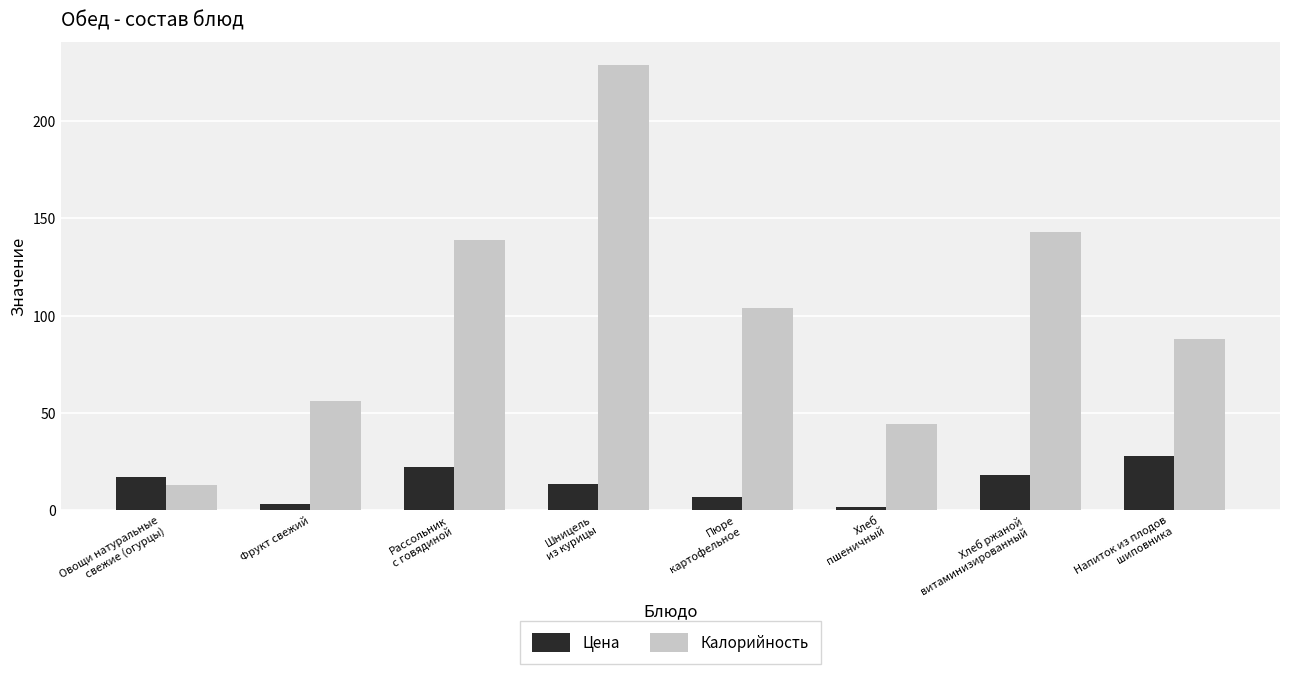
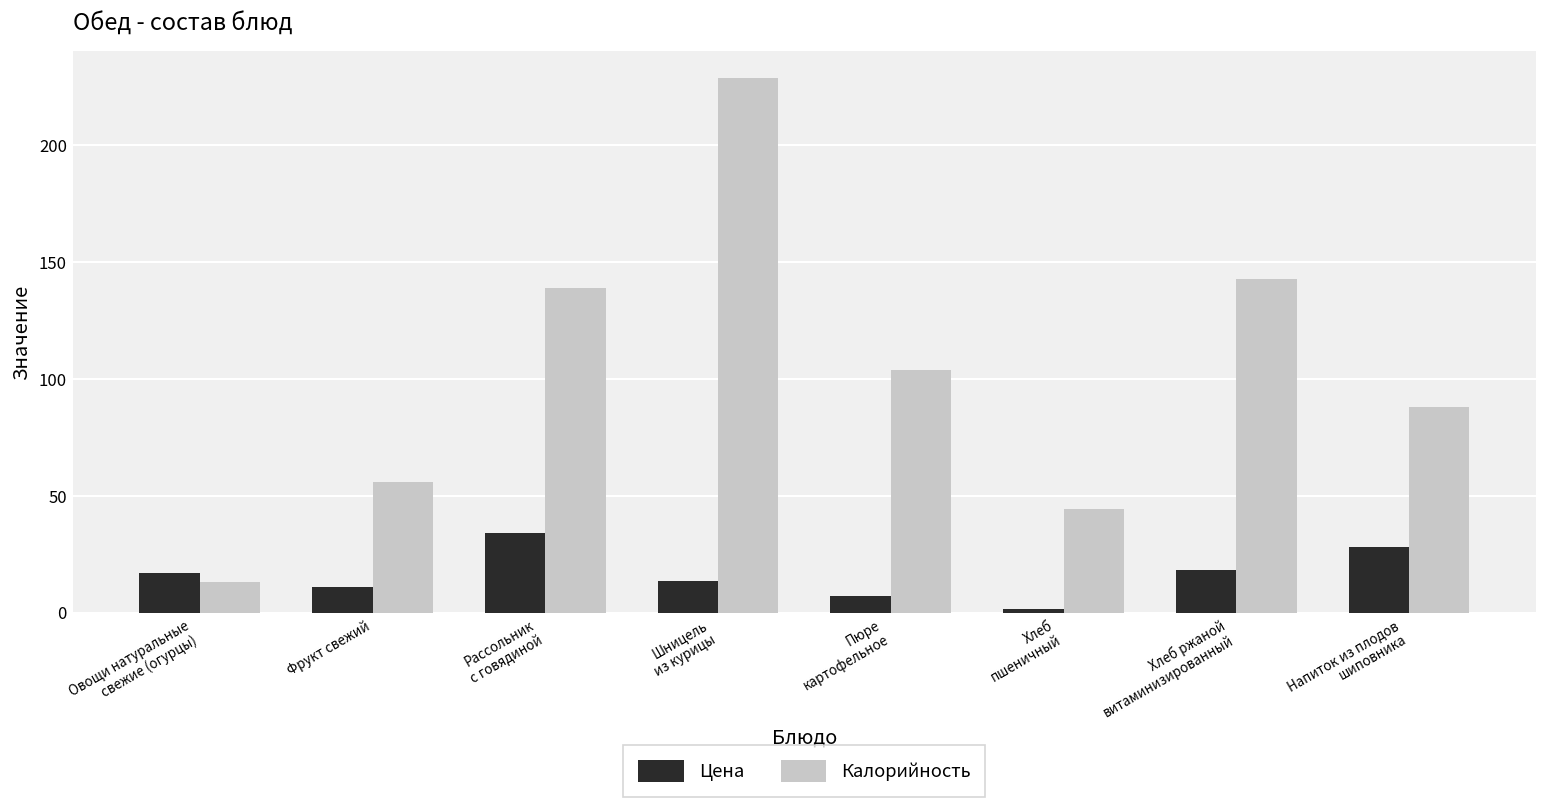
  {
    "Цена": {
      "Овощи натуральные свежие (огурцы)": 17,
-     "Фрукт свежий": 3,
-     "Рассольник с говядиной": 22,
+     "Фрукт свежий": 11,
+     "Рассольник с говядиной": 34,
      "Шницель из курицы": 13,
      "Пюре картофельное": 7,
      "Хлеб пшеничный": 2,
      "Хлеб ржаной витаминизированный": 18,
      "Напиток из плодов шиповника": 28
    },
    "Калорийность": {
      "Овощи натуральные свежие (огурцы)": 13,
      "Фрукт свежий": 56,
      "Рассольник с говядиной": 139,
      "Шницель из курицы": 229,
      "Пюре картофельное": 104,
      "Хлеб пшеничный": 45,
      "Хлеб ржаной витаминизированный": 143,
      "Напиток из плодов шиповника": 88
    }
  }
